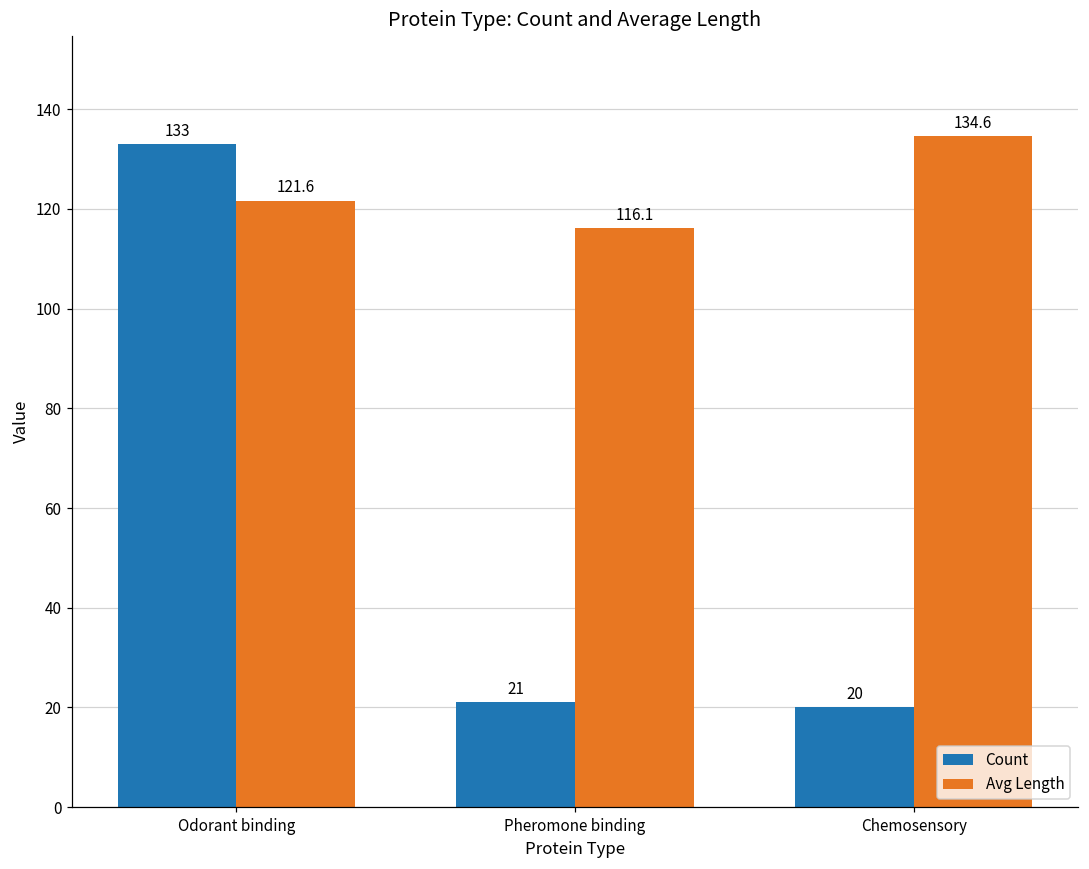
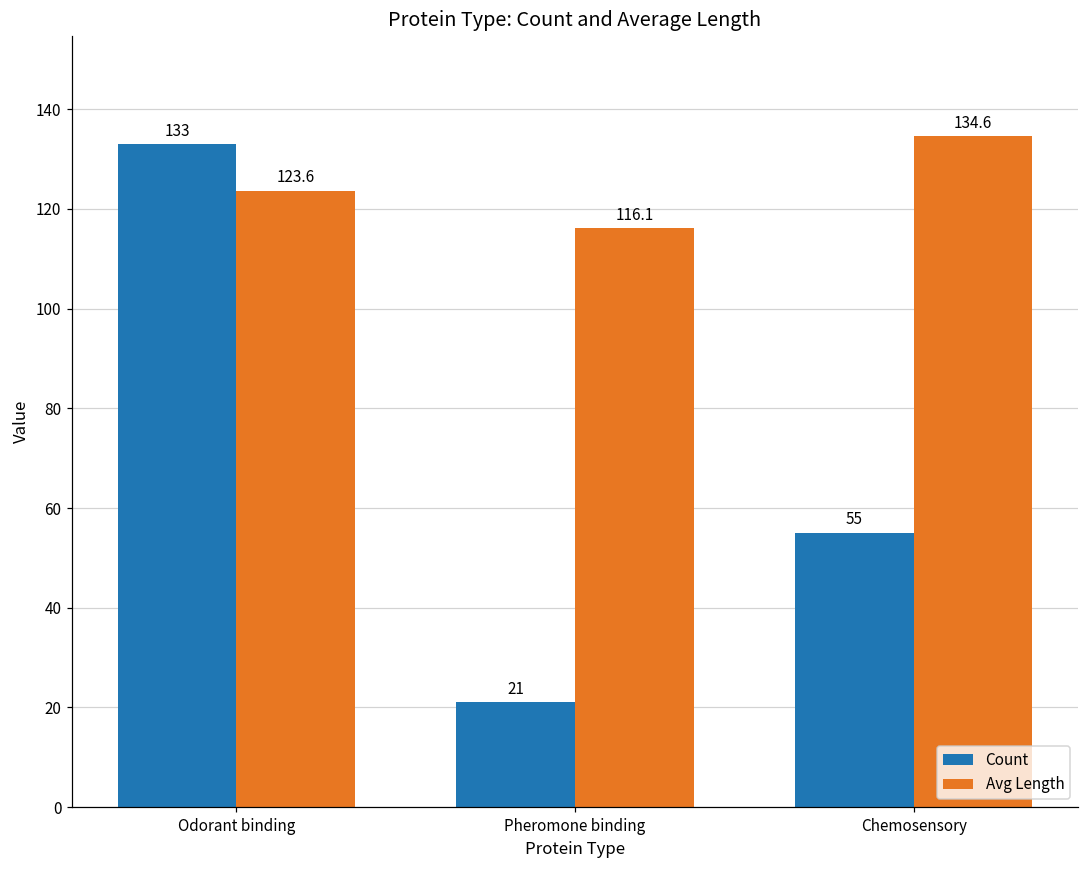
  {
    "Count": {
      "Odorant binding": 133,
      "Pheromone binding": 21,
-     "Chemosensory": 20
+     "Chemosensory": 55
    },
    "Avg Length": {
-     "Odorant binding": 121.6,
+     "Odorant binding": 123.6,
      "Pheromone binding": 116.1,
      "Chemosensory": 134.6
    }
  }
